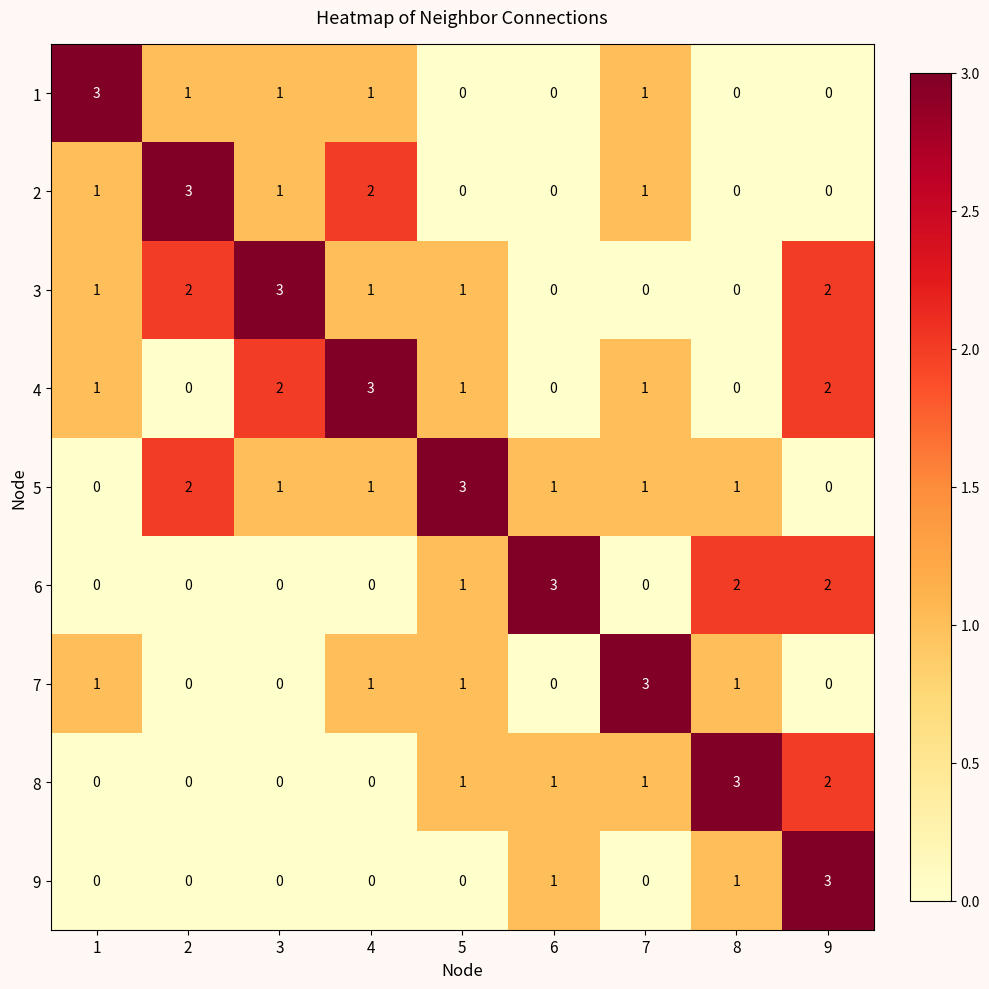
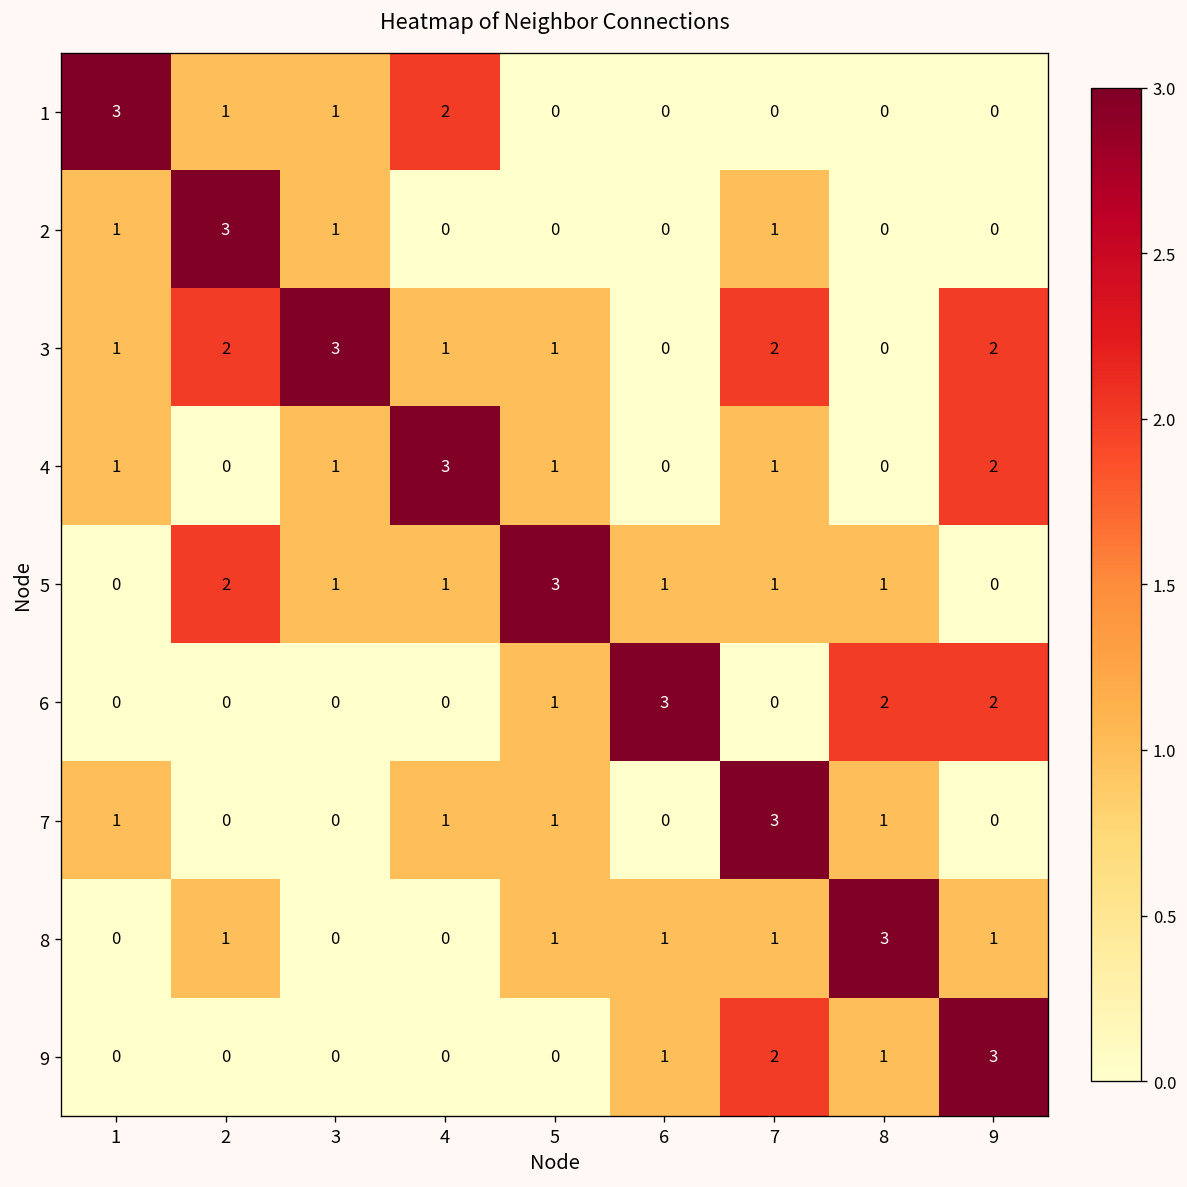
  {
    "1": {
      "1": 3,
      "2": 1,
      "3": 1,
-     "4": 1,
+     "4": 2,
      "5": 0,
      "6": 0,
-     "7": 1,
+     "7": 0,
      "8": 0,
      "9": 0
    },
    "2": {
      "1": 1,
      "2": 3,
      "3": 1,
-     "4": 2,
+     "4": 0,
      "5": 0,
      "6": 0,
      "7": 1,
      "8": 0,
      "9": 0
    },
    "3": {
      "1": 1,
      "2": 2,
      "3": 3,
      "4": 1,
      "5": 1,
      "6": 0,
-     "7": 0,
+     "7": 2,
      "8": 0,
      "9": 2
    },
    "4": {
      "1": 1,
      "2": 0,
-     "3": 2,
+     "3": 1,
      "4": 3,
      "5": 1,
      "6": 0,
      "7": 1,
      "8": 0,
      "9": 2
    },
    "5": {
      "1": 0,
      "2": 2,
      "3": 1,
      "4": 1,
      "5": 3,
      "6": 1,
      "7": 1,
      "8": 1,
      "9": 0
    },
    "6": {
      "1": 0,
      "2": 0,
      "3": 0,
      "4": 0,
      "5": 1,
      "6": 3,
      "7": 0,
      "8": 2,
      "9": 2
    },
    "7": {
      "1": 1,
      "2": 0,
      "3": 0,
      "4": 1,
      "5": 1,
      "6": 0,
      "7": 3,
      "8": 1,
      "9": 0
    },
    "8": {
      "1": 0,
-     "2": 0,
+     "2": 1,
      "3": 0,
      "4": 0,
      "5": 1,
      "6": 1,
      "7": 1,
      "8": 3,
-     "9": 2
+     "9": 1
    },
    "9": {
      "1": 0,
      "2": 0,
      "3": 0,
      "4": 0,
      "5": 0,
      "6": 1,
-     "7": 0,
+     "7": 2,
      "8": 1,
      "9": 3
    }
  }
